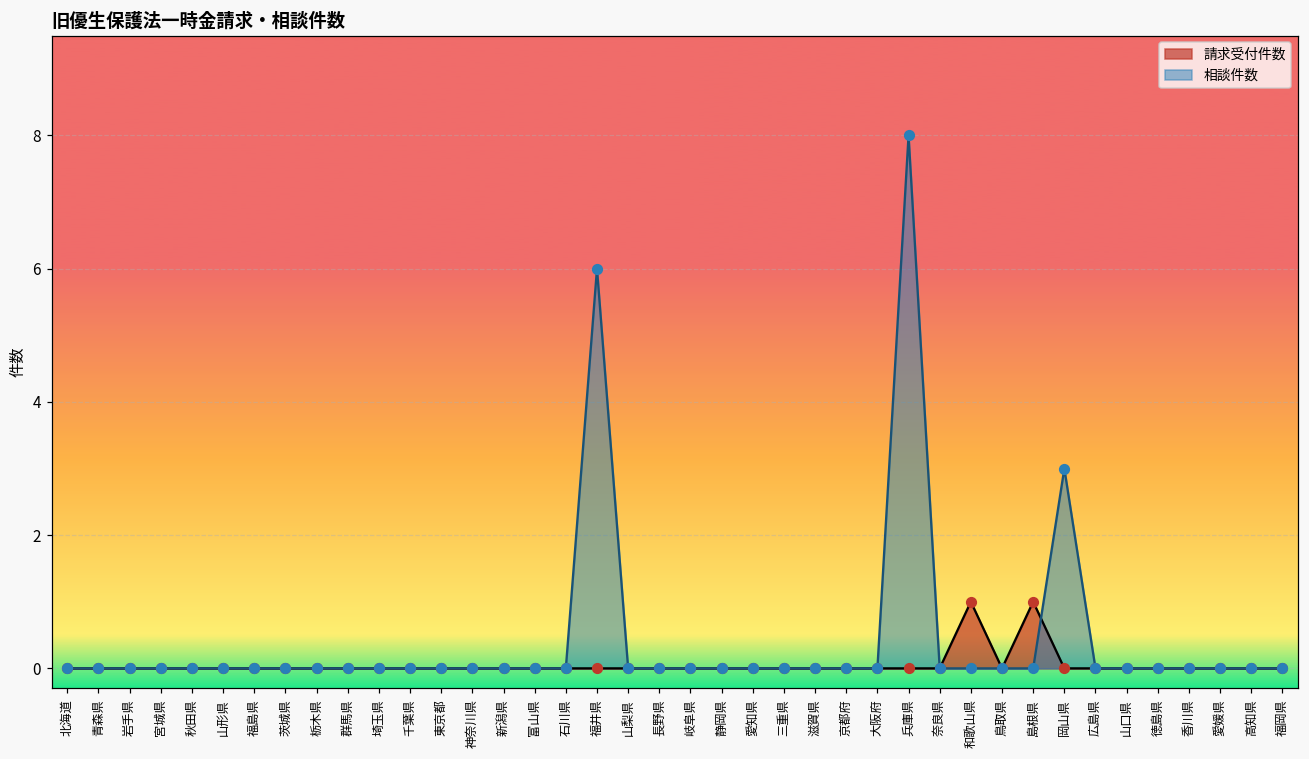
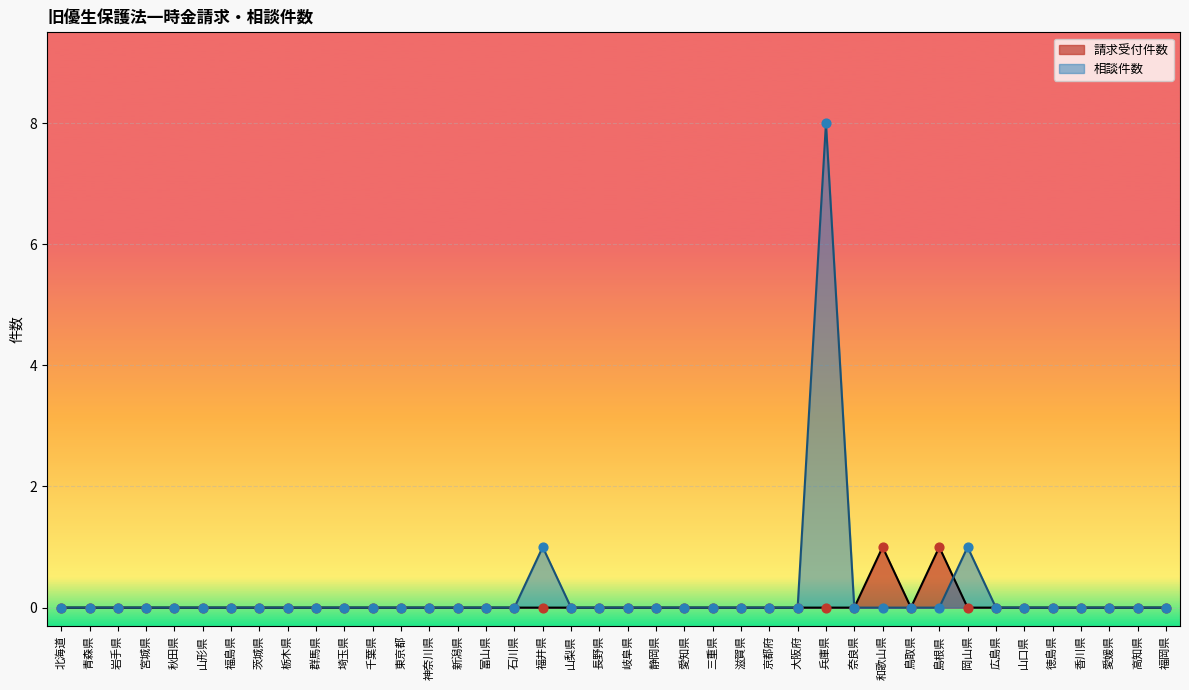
  {
    "請求受付件数": {
      "福井県": 0,
      "兵庫県": 0,
      "和歌山県": 1,
      "島根県": 1,
      "岡山県": 0
    },
    "相談件数": {
-     "福井県": 6,
+     "福井県": 1,
      "兵庫県": 8,
      "和歌山県": 0,
      "島根県": 0,
-     "岡山県": 3
+     "岡山県": 1
    }
  }
